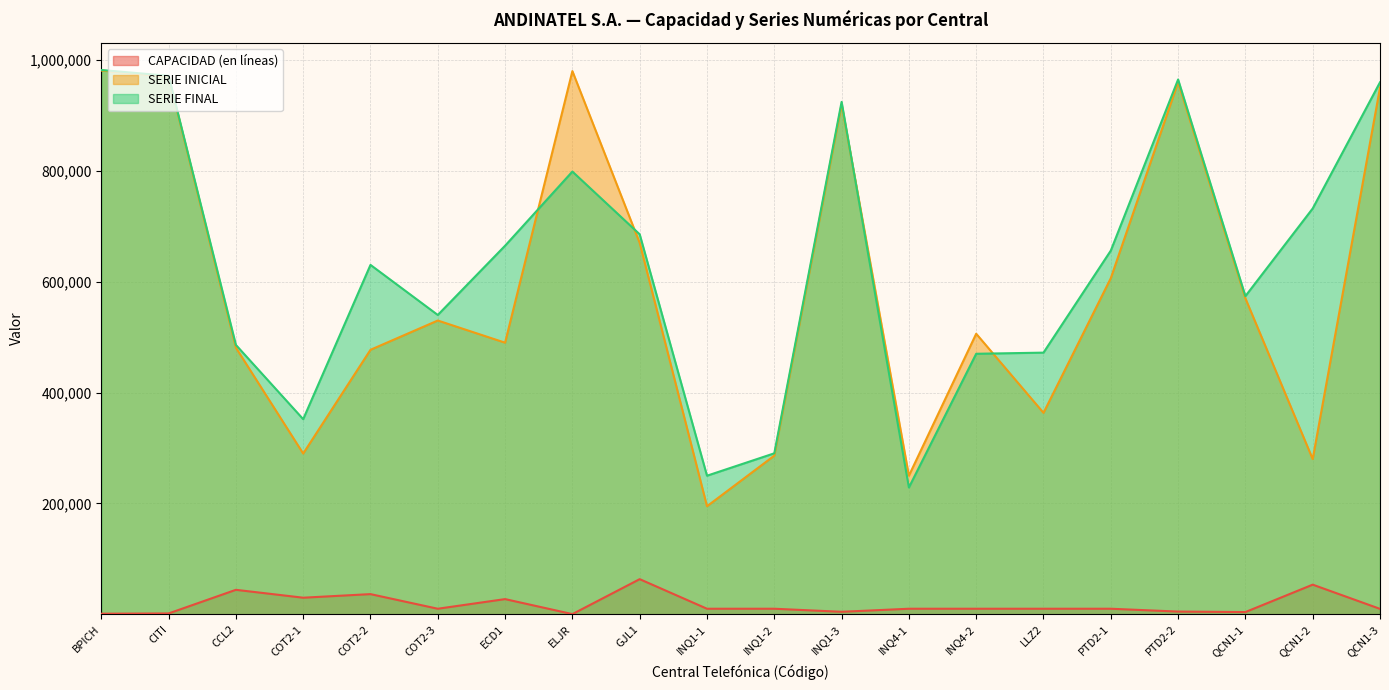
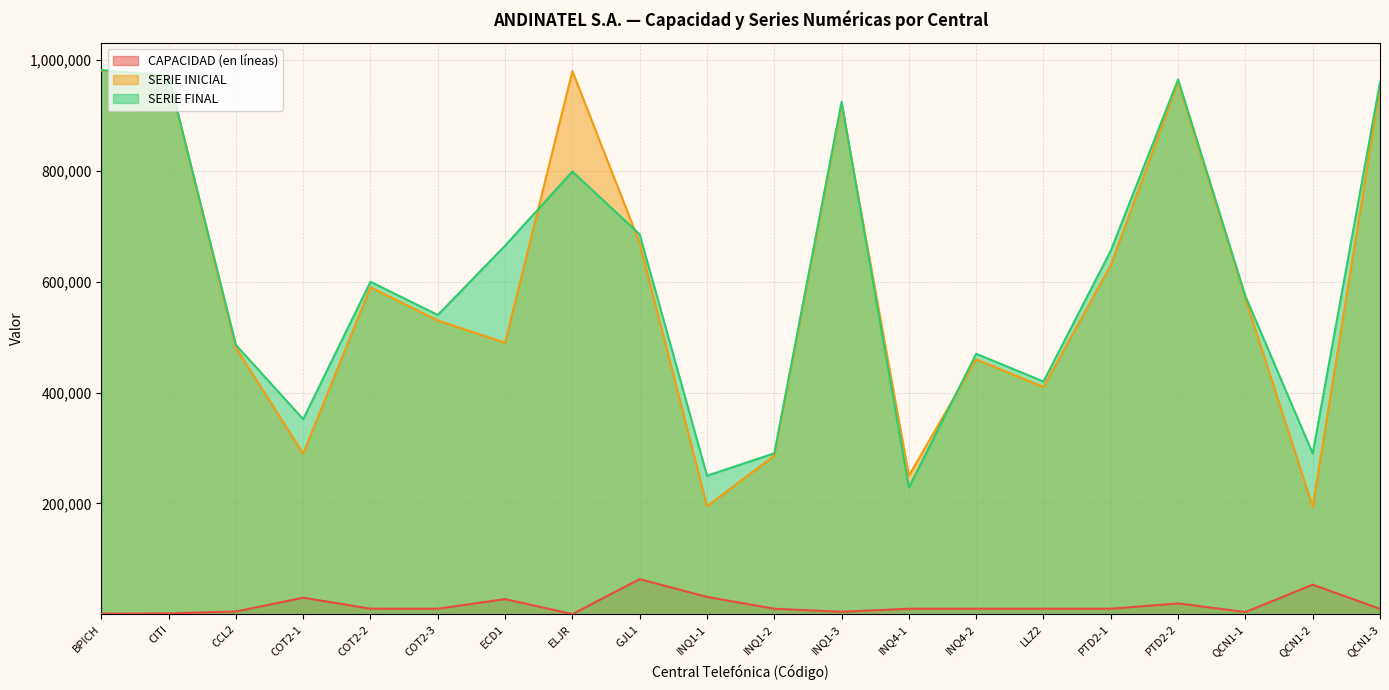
  {
    "CAPACIDAD (en líneas)": {
      "BPICH": "0",
      "CITI": "0",
-     "CCL2": "40,000",
+     "CCL2": "10,000",
      "COT2-1": "30,000",
-     "COT2-2": "40,000",
+     "COT2-2": "10,000",
      "COT2-3": "10,000",
      "ECD1": "30,000",
      "ELJR": "0",
      "GJL1": "60,000",
-     "INQ1-1": "10,000",
+     "INQ1-1": "30,000",
      "INQ1-2": "10,000",
      "INQ1-3": "0",
      "INQ4-1": "10,000",
      "INQ4-2": "10,000",
      "LLZ2": "10,000",
      "PTD2-1": "10,000",
-     "PTD2-2": "0",
+     "PTD2-2": "20,000",
      "QCN1-1": "0",
      "QCN1-2": "50,000",
      "QCN1-3": "10,000"
    },
    "SERIE INICIAL": {
      "CCL2": "480,000",
      "COT2-1": "290,000",
-     "COT2-2": "480,000",
+     "COT2-2": "590,000",
      "COT2-3": "530,000",
      "ECD1": "490,000",
      "ELJR": "980,000",
      "GJL1": "670,000",
      "INQ1-1": "190,000",
      "INQ4-1": "250,000",
-     "INQ4-2": "510,000",
-     "LLZ2": "360,000",
-     "PTD2-1": "610,000",
+     "INQ4-2": "460,000",
+     "LLZ2": "410,000",
+     "PTD2-1": "630,000",
      "PTD2-2": "960,000",
-     "QCN1-2": "280,000",
+     "QCN1-2": "190,000",
      "QCN1-3": "950,000"
    },
    "SERIE FINAL": {
      "CCL2": "490,000",
      "COT2-1": "350,000",
-     "COT2-2": "630,000",
+     "COT2-2": "600,000",
      "COT2-3": "540,000",
      "ECD1": "660,000",
      "ELJR": "800,000",
      "GJL1": "690,000",
      "INQ1-1": "250,000",
      "INQ4-1": "230,000",
      "INQ4-2": "470,000",
-     "LLZ2": "470,000",
+     "LLZ2": "420,000",
      "PTD2-1": "660,000",
      "PTD2-2": "960,000",
-     "QCN1-2": "730,000",
+     "QCN1-2": "290,000",
      "QCN1-3": "960,000"
    }
  }
